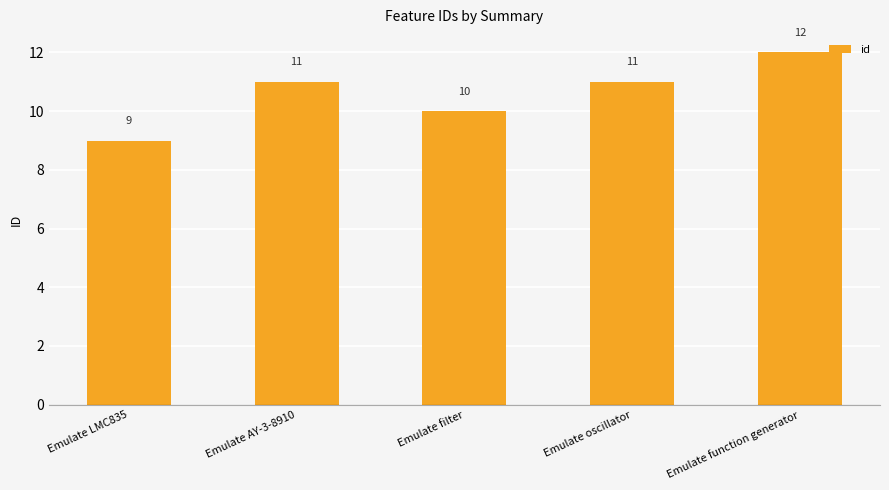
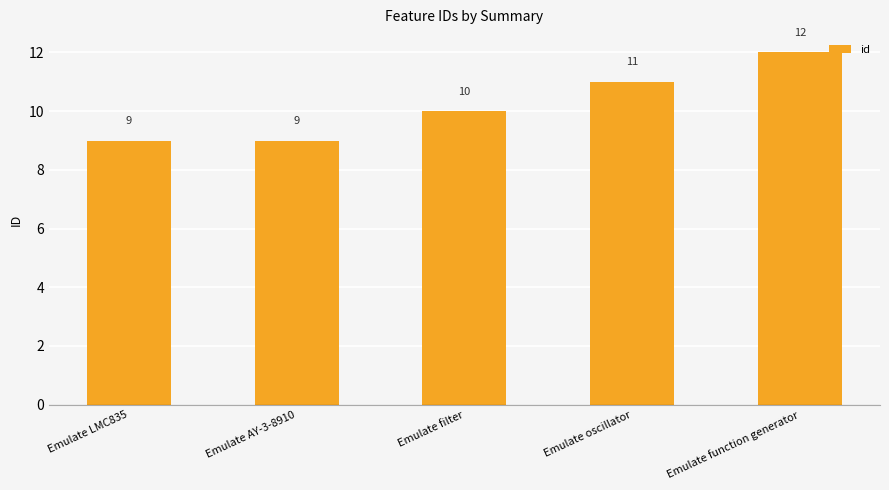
  {
    "Emulate LMC835": 9,
-   "Emulate AY-3-8910": 11,
+   "Emulate AY-3-8910": 9,
    "Emulate filter": 10,
    "Emulate oscillator": 11,
    "Emulate function generator": 12
  }
